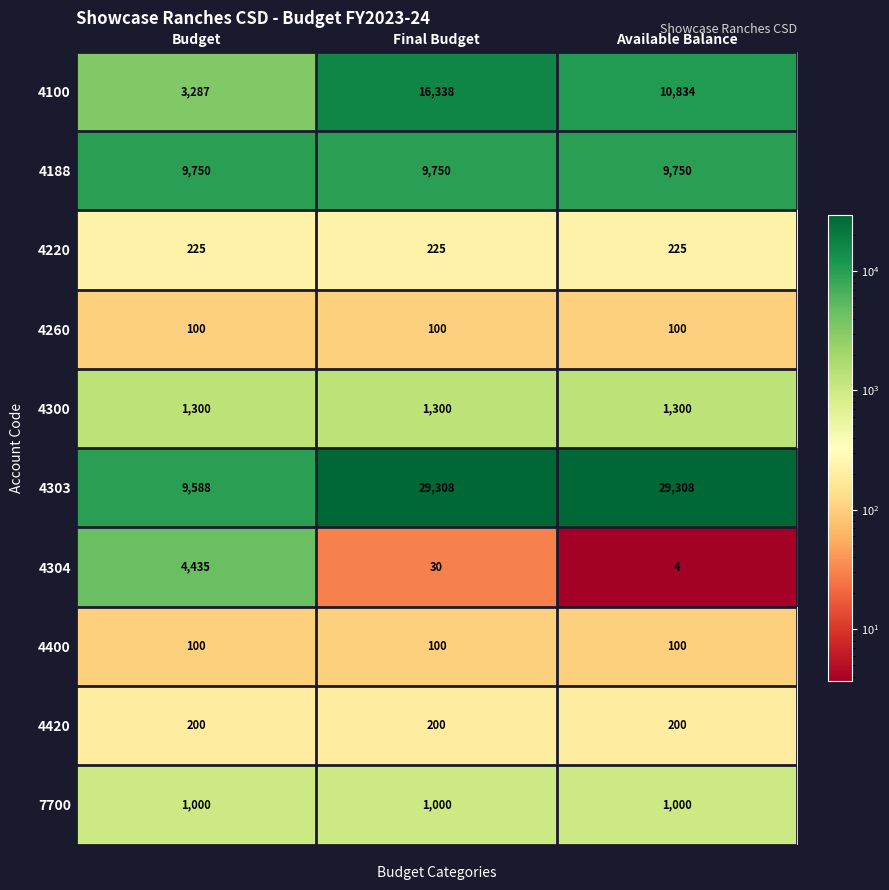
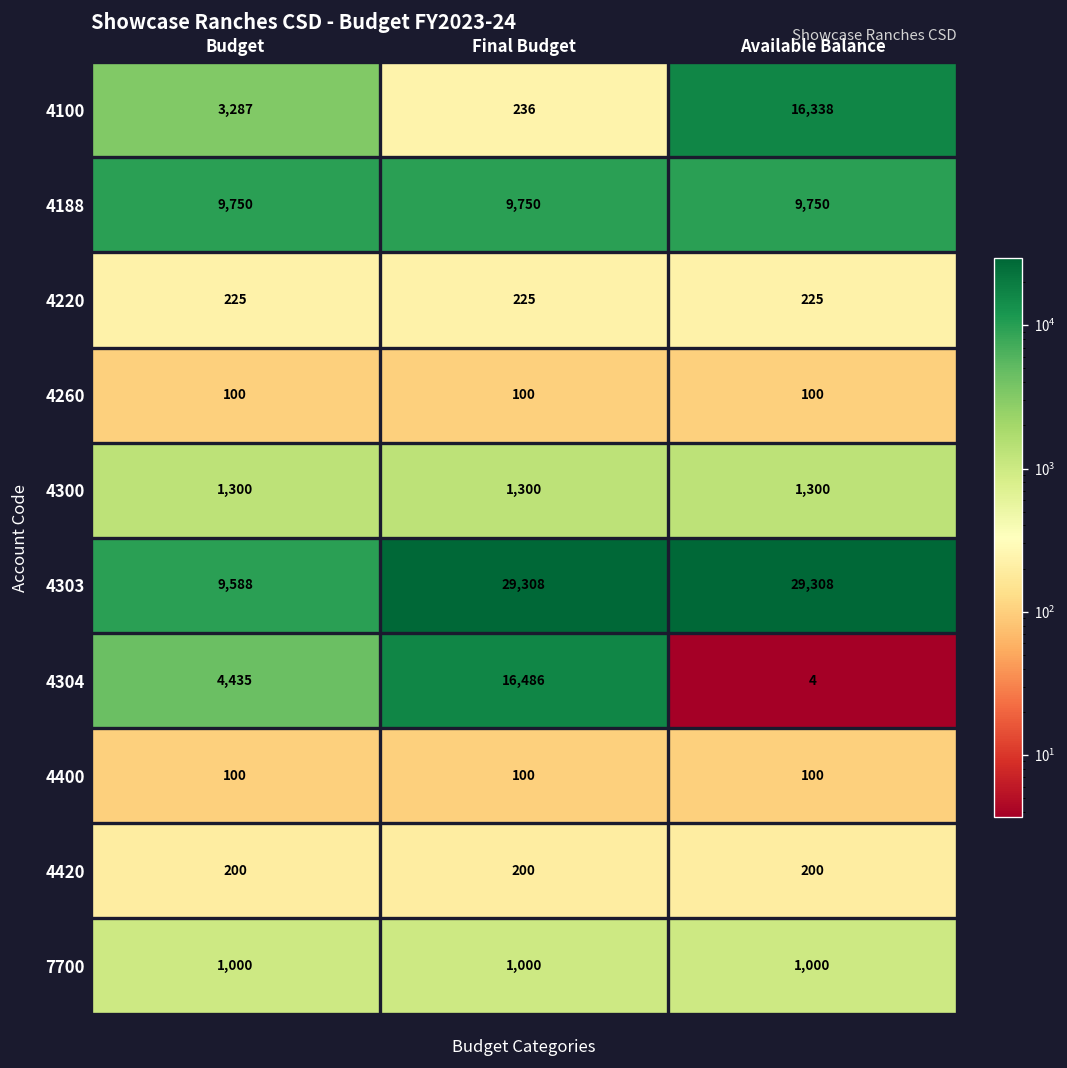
  {
    "4100": {
      "Budget": "3,287",
-     "Final Budget": "16,338",
-     "Available Balance": "10,834"
+     "Final Budget": "236",
+     "Available Balance": "16,338"
    },
    "4188": {
      "Budget": "9,750",
      "Final Budget": "9,750",
      "Available Balance": "9,750"
    },
    "4220": {
      "Budget": "225",
      "Final Budget": "225",
      "Available Balance": "225"
    },
    "4260": {
      "Budget": "100",
      "Final Budget": "100",
      "Available Balance": "100"
    },
    "4300": {
      "Budget": "1,300",
      "Final Budget": "1,300",
      "Available Balance": "1,300"
    },
    "4303": {
      "Budget": "9,588",
      "Final Budget": "29,308",
      "Available Balance": "29,308"
    },
    "4304": {
      "Budget": "4,435",
-     "Final Budget": "30",
+     "Final Budget": "16,486",
      "Available Balance": "4"
    },
    "4400": {
      "Budget": "100",
      "Final Budget": "100",
      "Available Balance": "100"
    },
    "4420": {
      "Budget": "200",
      "Final Budget": "200",
      "Available Balance": "200"
    },
    "7700": {
      "Budget": "1,000",
      "Final Budget": "1,000",
      "Available Balance": "1,000"
    }
  }
